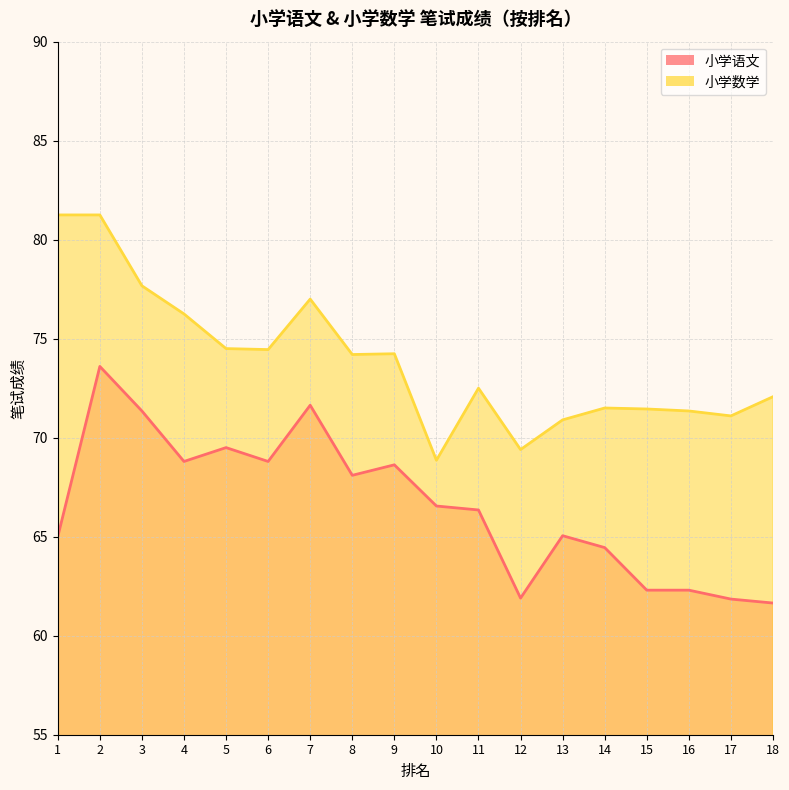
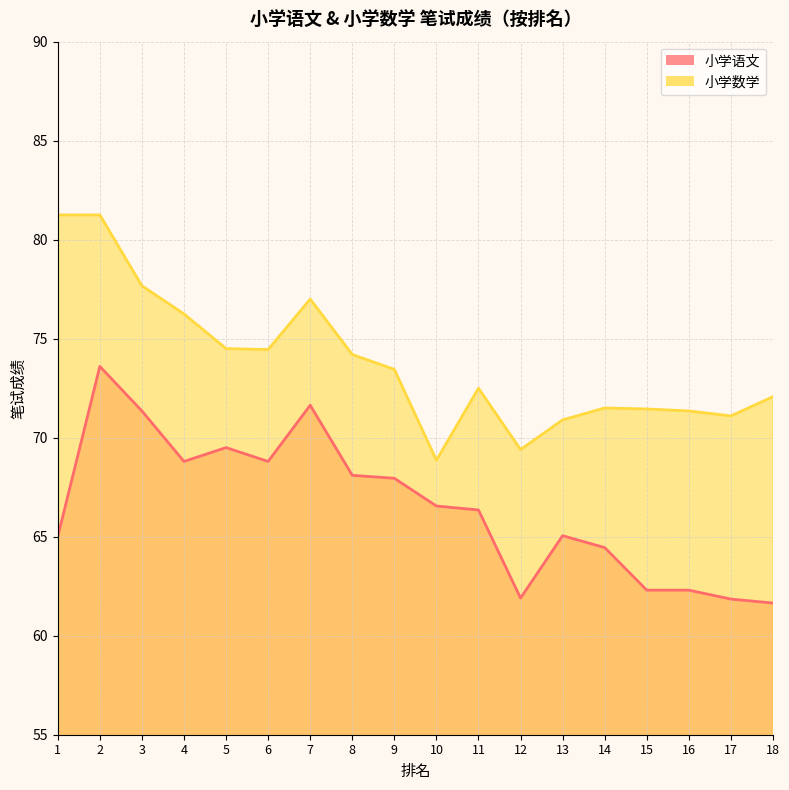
  {
    "小学语文": {
      "1": 65.0,
      "2": 73.6,
      "3": 71.4,
      "4": 68.8,
      "5": 69.5,
      "6": 68.8,
      "7": 71.6,
      "8": 68.1,
-     "9": 68.6,
+     "9": 68.0,
      "10": 66.6,
      "11": 66.4,
      "12": 61.9,
      "13": 65.1,
      "14": 64.5,
      "15": 62.3,
      "16": 62.3,
      "17": 61.9,
      "18": 61.7
    },
    "小学数学": {
      "1": 81.3,
      "2": 81.3,
      "3": 77.7,
      "4": 76.3,
      "5": 74.5,
      "6": 74.5,
      "7": 77.0,
      "8": 74.2,
-     "9": 74.2,
+     "9": 73.5,
      "10": 68.9,
      "11": 72.5,
      "12": 69.4,
      "13": 70.9,
      "14": 71.5,
      "15": 71.5,
      "16": 71.4,
      "17": 71.1,
      "18": 72.1
    }
  }
